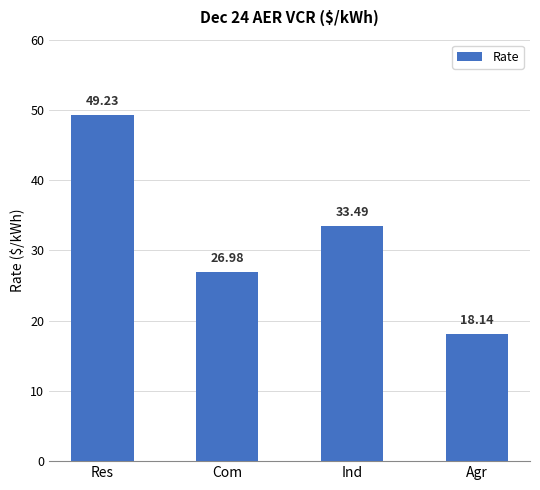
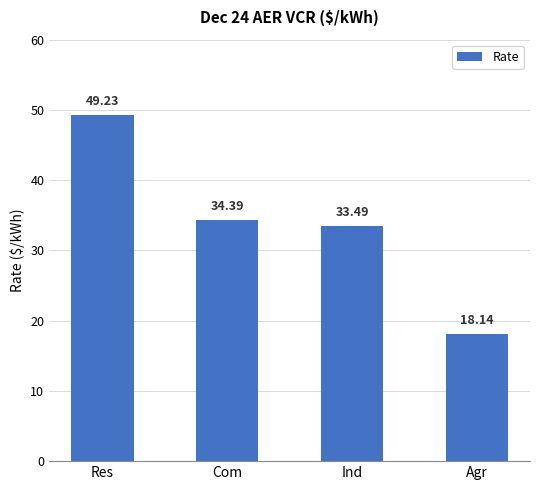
  {
    "Res": 49.23,
-   "Com": 26.98,
+   "Com": 34.39,
    "Ind": 33.49,
    "Agr": 18.14
  }
